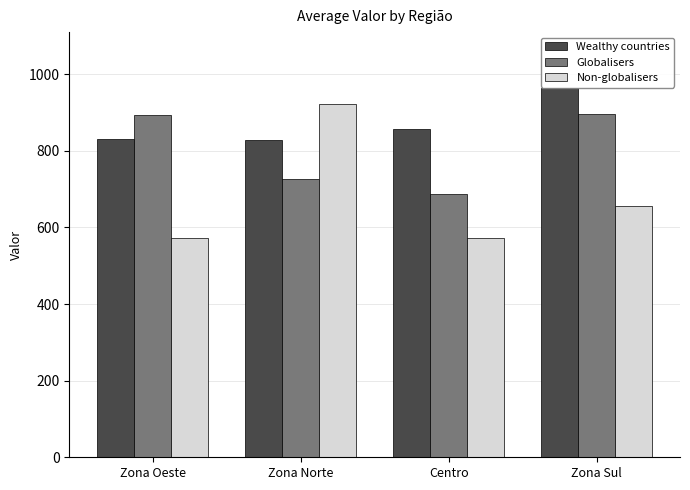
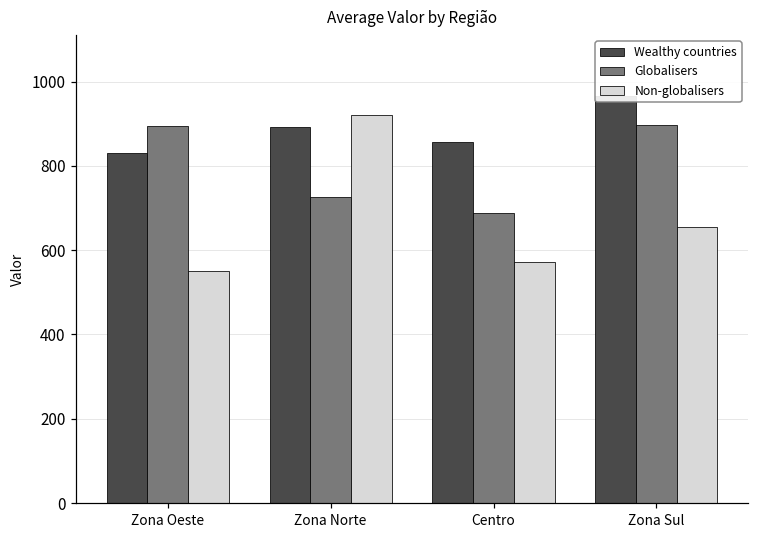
  {
    "Wealthy countries": {
      "Zona Oeste": 830,
-     "Zona Norte": 830,
+     "Zona Norte": 890,
      "Centro": 860
    },
    "Globalisers": {
      "Zona Oeste": 890,
      "Zona Norte": 730,
      "Centro": 690,
      "Zona Sul": 900
    },
    "Non-globalisers": {
-     "Zona Oeste": 570,
+     "Zona Oeste": 550,
      "Zona Norte": 920,
      "Centro": 570,
      "Zona Sul": 660
    }
  }
